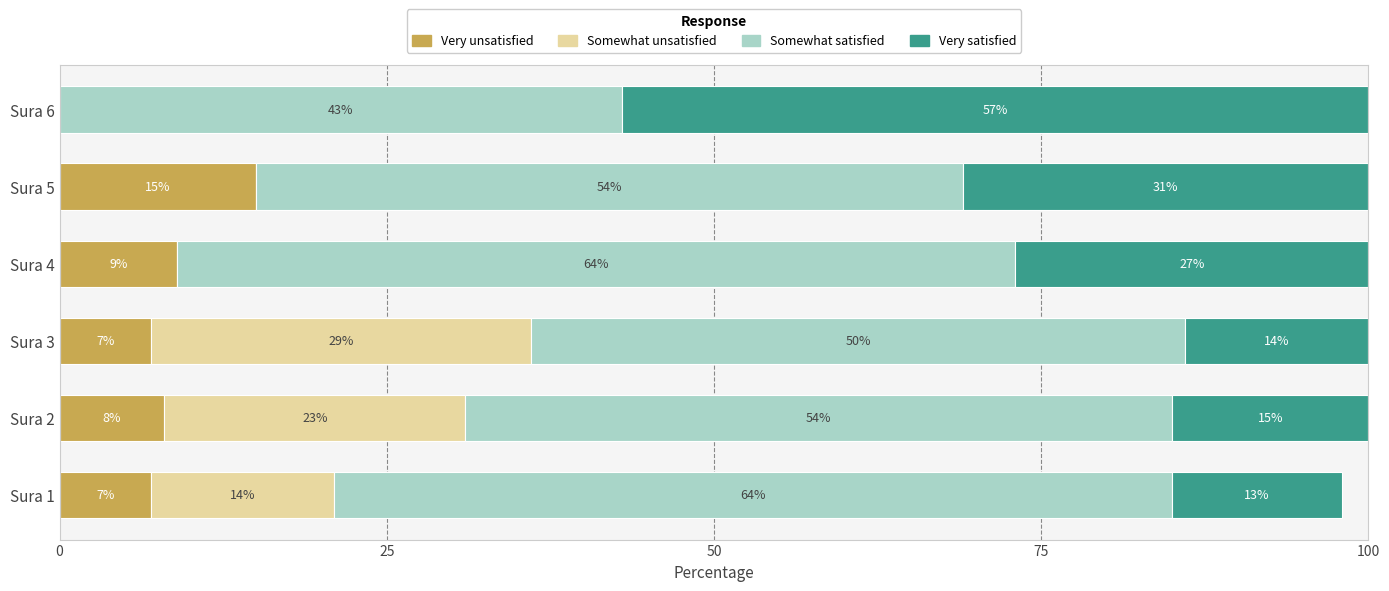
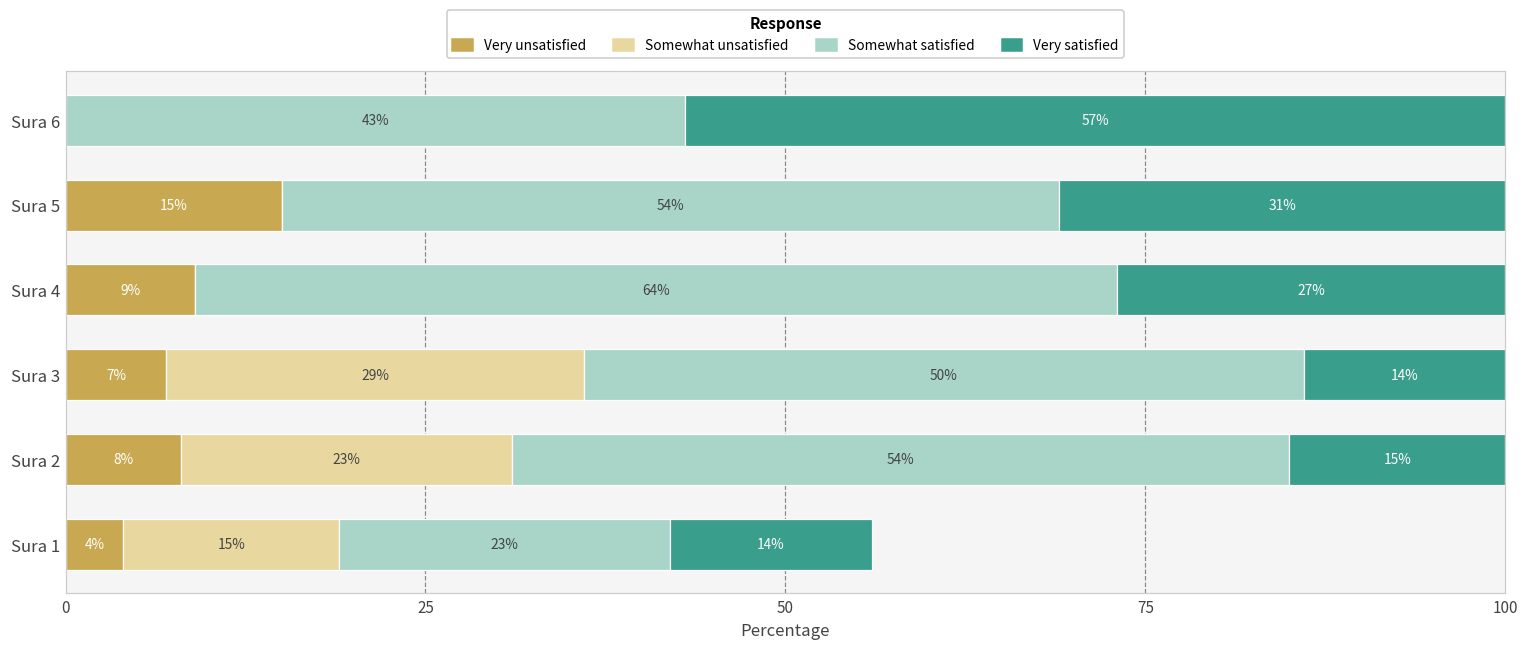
  {
    "Very unsatisfied": {
      "Sura 5": "15%",
      "Sura 4": "9%",
      "Sura 3": "7%",
      "Sura 2": "8%",
-     "Sura 1": "7%"
+     "Sura 1": "4%"
    },
    "Somewhat unsatisfied": {
      "Sura 3": "29%",
      "Sura 2": "23%",
-     "Sura 1": "14%"
+     "Sura 1": "15%"
    },
    "Somewhat satisfied": {
      "Sura 6": "43%",
      "Sura 5": "54%",
      "Sura 4": "64%",
      "Sura 3": "50%",
      "Sura 2": "54%",
-     "Sura 1": "64%"
+     "Sura 1": "23%"
    },
    "Very satisfied": {
      "Sura 6": "57%",
      "Sura 5": "31%",
      "Sura 4": "27%",
      "Sura 3": "14%",
      "Sura 2": "15%",
-     "Sura 1": "13%"
+     "Sura 1": "14%"
    }
  }
